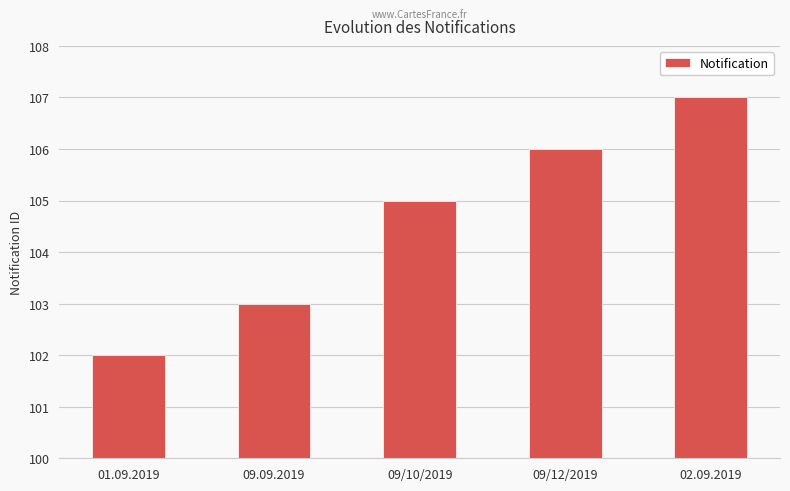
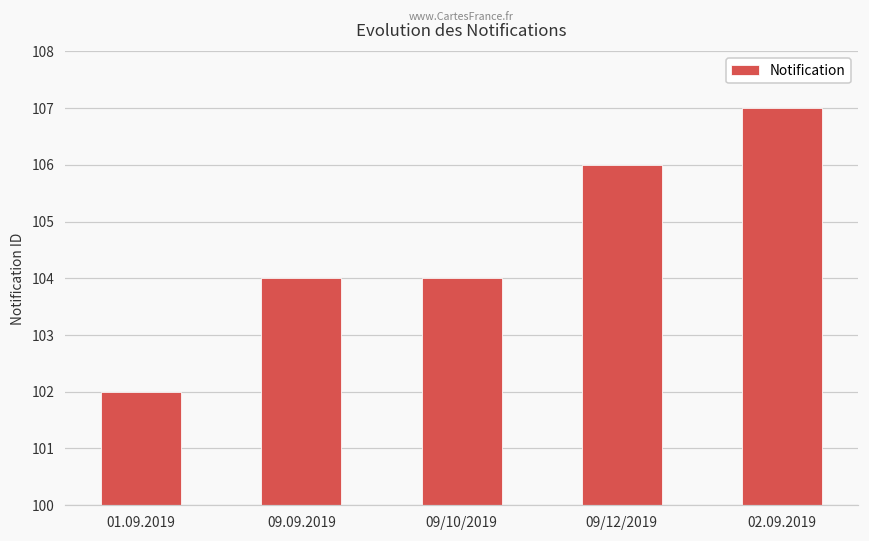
  {
    "01.09.2019": 102,
-   "09.09.2019": 103,
-   "09/10/2019": 105,
+   "09.09.2019": 104,
+   "09/10/2019": 104,
    "09/12/2019": 106,
    "02.09.2019": 107
  }
